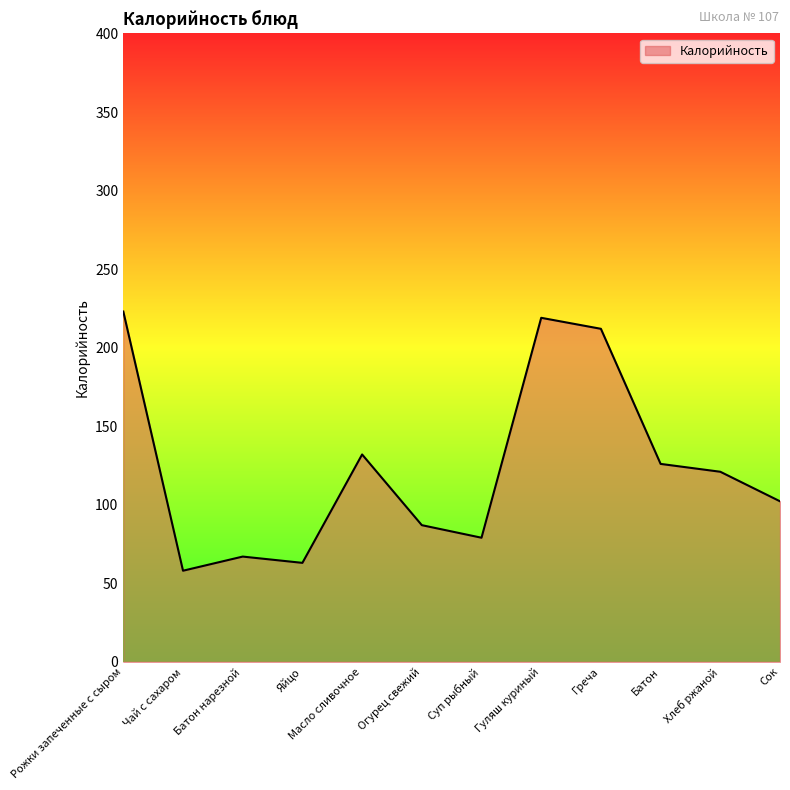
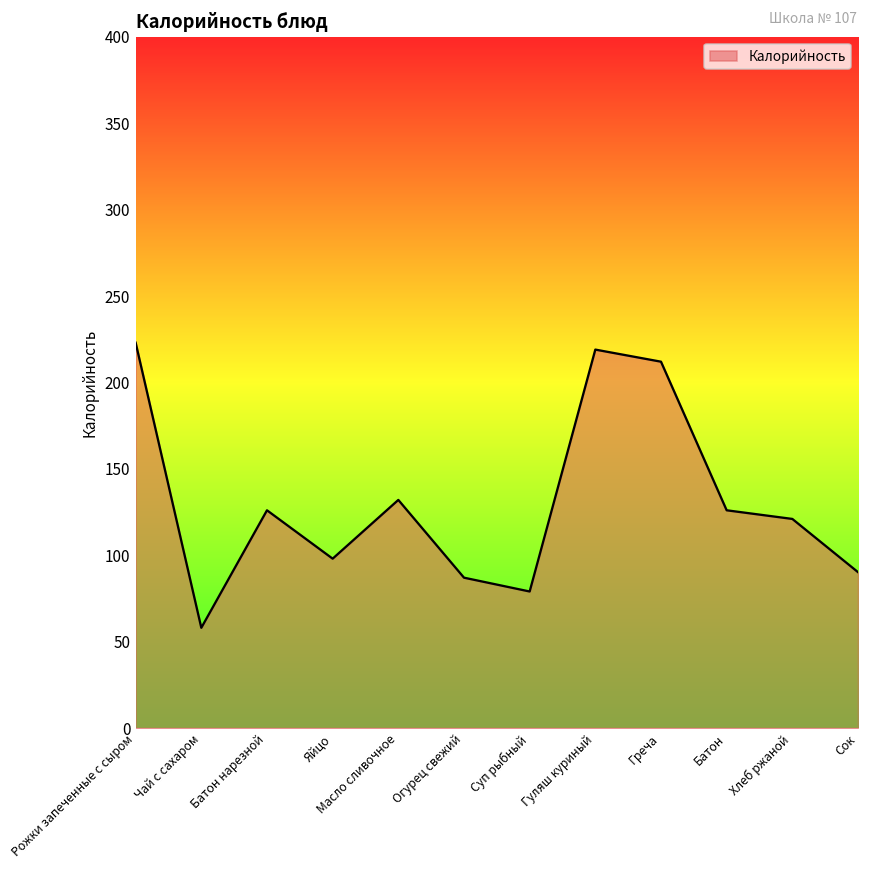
  {
    "Рожки запеченные с сыром": 223,
    "Чай с сахаром": 58,
-   "Батон нарезной": 67,
-   "Яйцо": 63,
+   "Батон нарезной": 126,
+   "Яйцо": 98,
    "Масло сливочное": 132,
    "Огурец свежий": 87,
    "Суп рыбный": 79,
    "Гуляш куриный": 219,
    "Греча": 212,
    "Батон": 126,
    "Хлеб ржаной": 121,
-   "Сок": 102
+   "Сок": 90
  }
